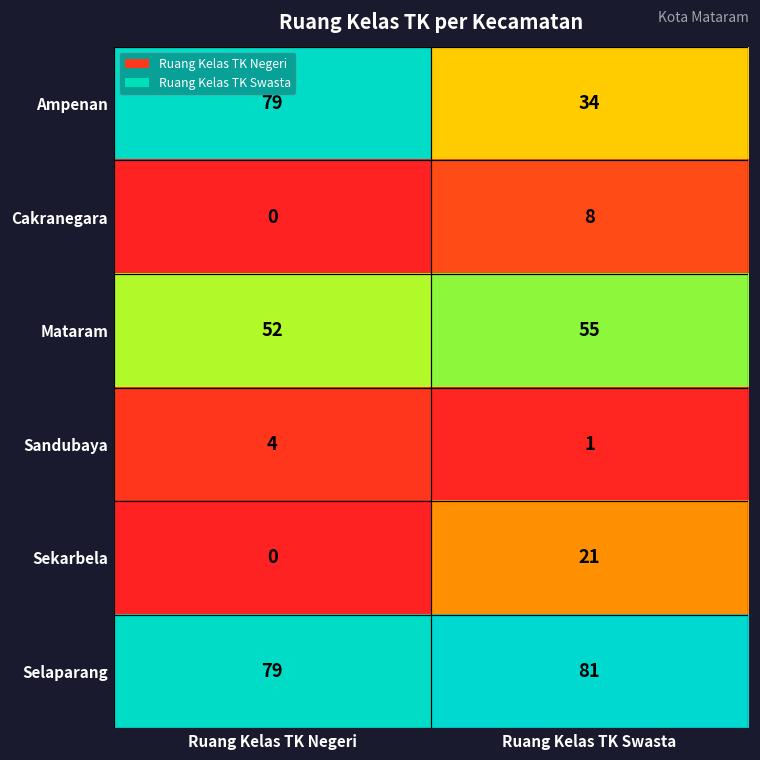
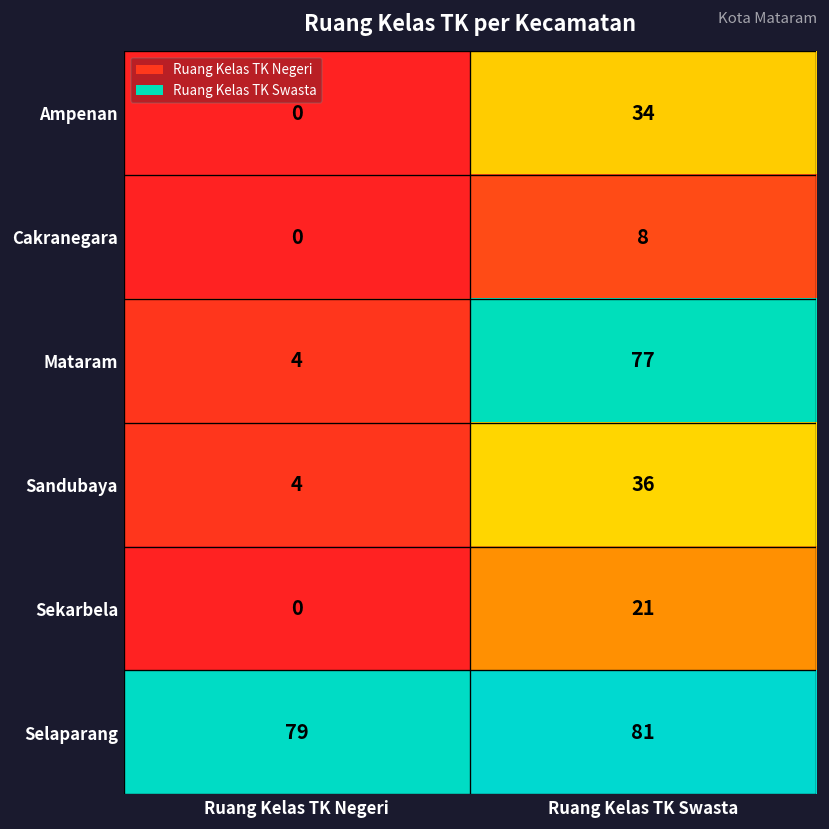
  {
    "Ampenan": {
-     "Ruang Kelas TK Negeri": 79,
+     "Ruang Kelas TK Negeri": 0,
      "Ruang Kelas TK Swasta": 34
    },
    "Cakranegara": {
      "Ruang Kelas TK Negeri": 0,
      "Ruang Kelas TK Swasta": 8
    },
    "Mataram": {
-     "Ruang Kelas TK Negeri": 52,
-     "Ruang Kelas TK Swasta": 55
+     "Ruang Kelas TK Negeri": 4,
+     "Ruang Kelas TK Swasta": 77
    },
    "Sandubaya": {
      "Ruang Kelas TK Negeri": 4,
-     "Ruang Kelas TK Swasta": 1
+     "Ruang Kelas TK Swasta": 36
    },
    "Sekarbela": {
      "Ruang Kelas TK Negeri": 0,
      "Ruang Kelas TK Swasta": 21
    },
    "Selaparang": {
      "Ruang Kelas TK Negeri": 79,
      "Ruang Kelas TK Swasta": 81
    }
  }
